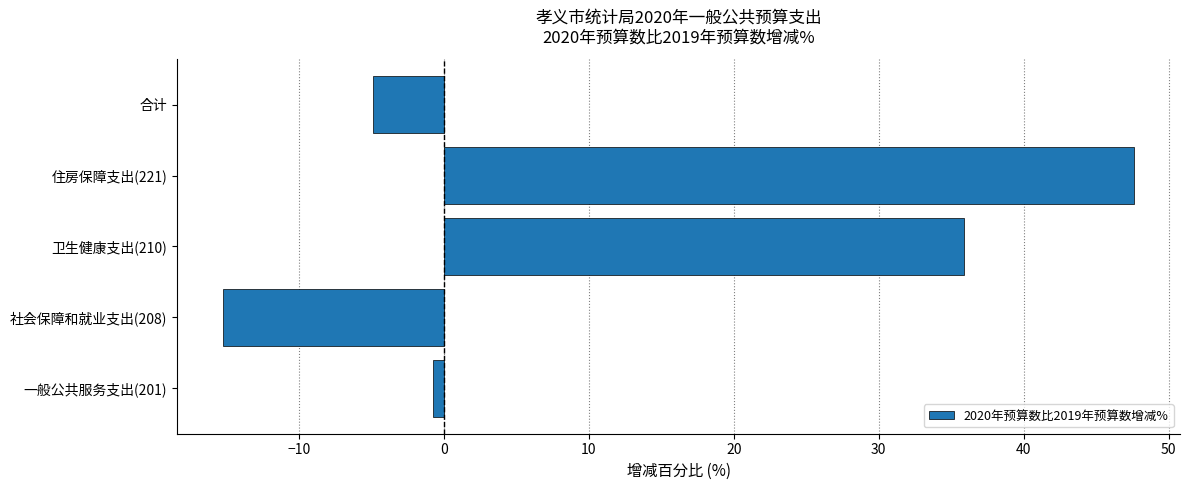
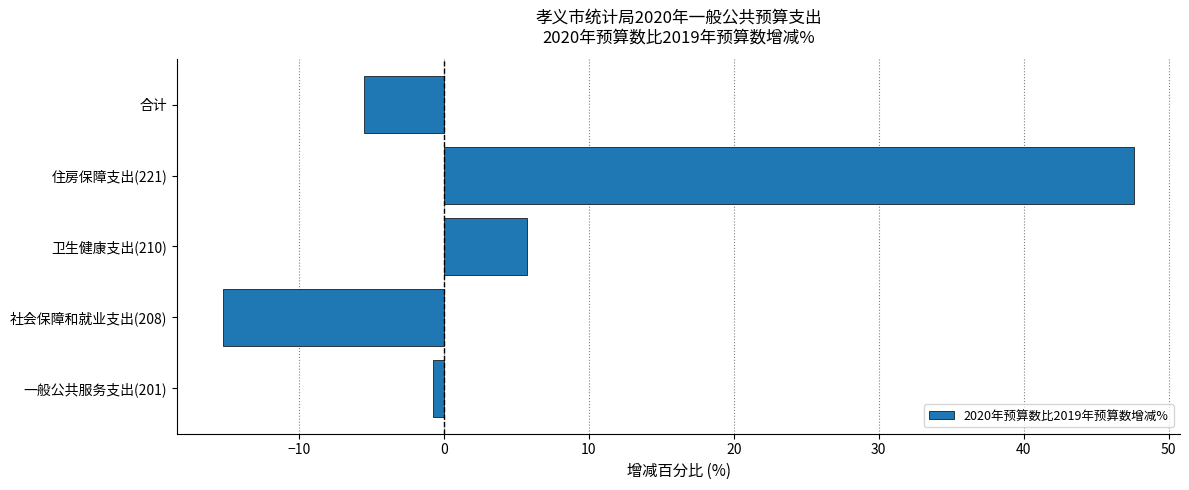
  {
-   "合计": -4.9,
+   "合计": -5.5,
    "住房保障支出(221)": 47.6,
-   "卫生健康支出(210)": 35.9,
+   "卫生健康支出(210)": 5.7,
    "社会保障和就业支出(208)": -15.3,
    "一般公共服务支出(201)": -0.8
  }
